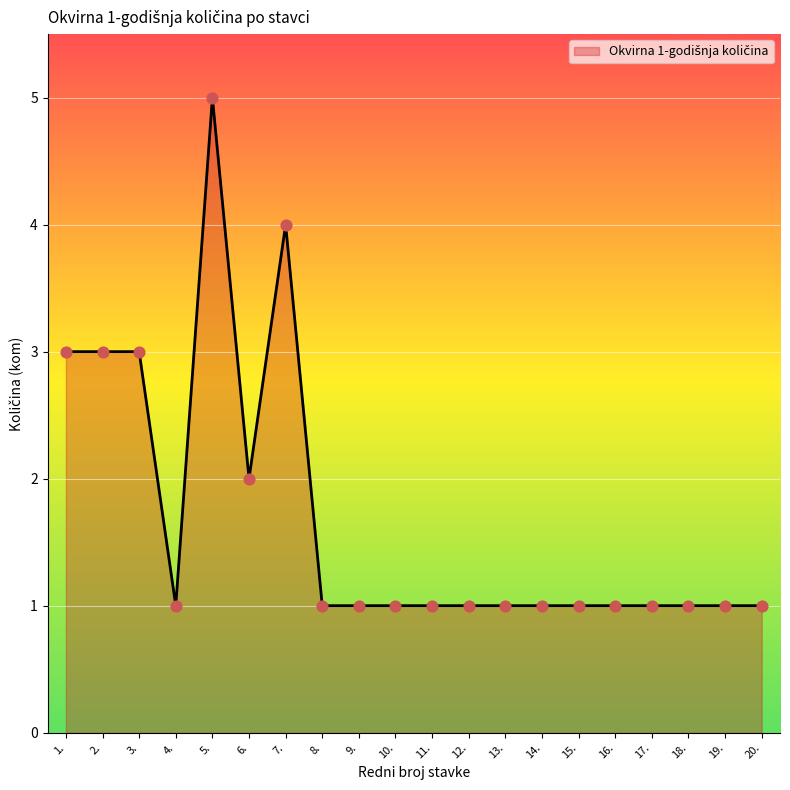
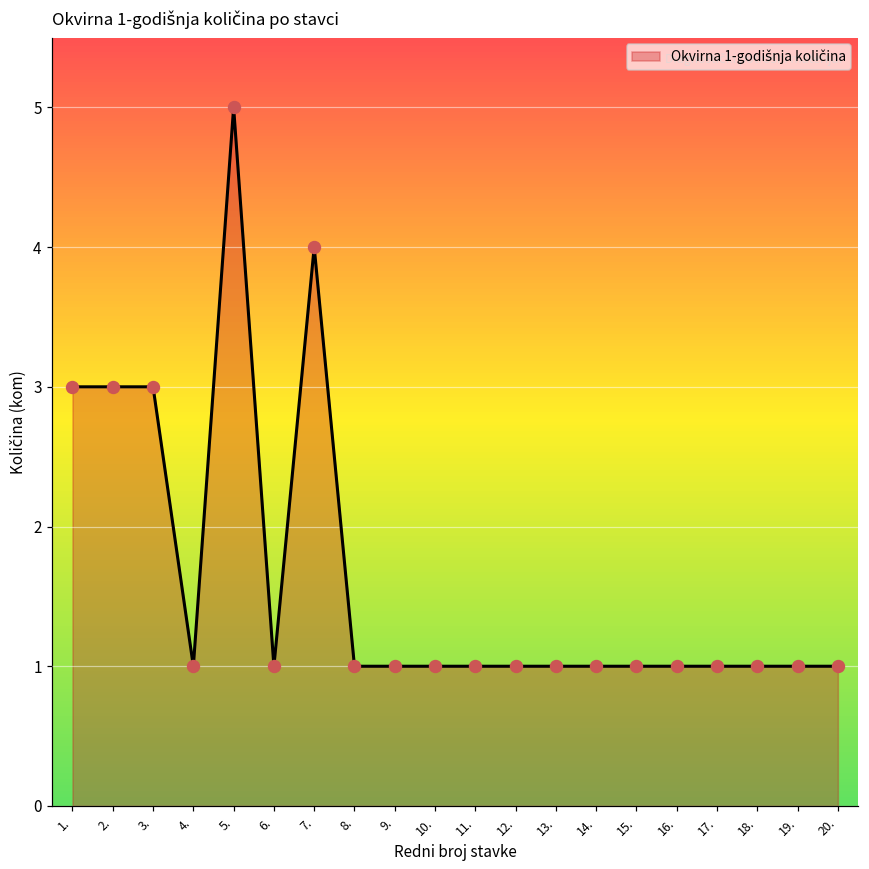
  {
    "1.": 3,
    "2.": 3,
    "3.": 3,
    "4.": 1,
    "5.": 5,
-   "6.": 2,
+   "6.": 1,
    "7.": 4,
    "8.": 1,
    "9.": 1,
    "10.": 1,
    "11.": 1,
    "12.": 1,
    "13.": 1,
    "14.": 1,
    "15.": 1,
    "16.": 1,
    "17.": 1,
    "18.": 1,
    "19.": 1,
    "20.": 1
  }
